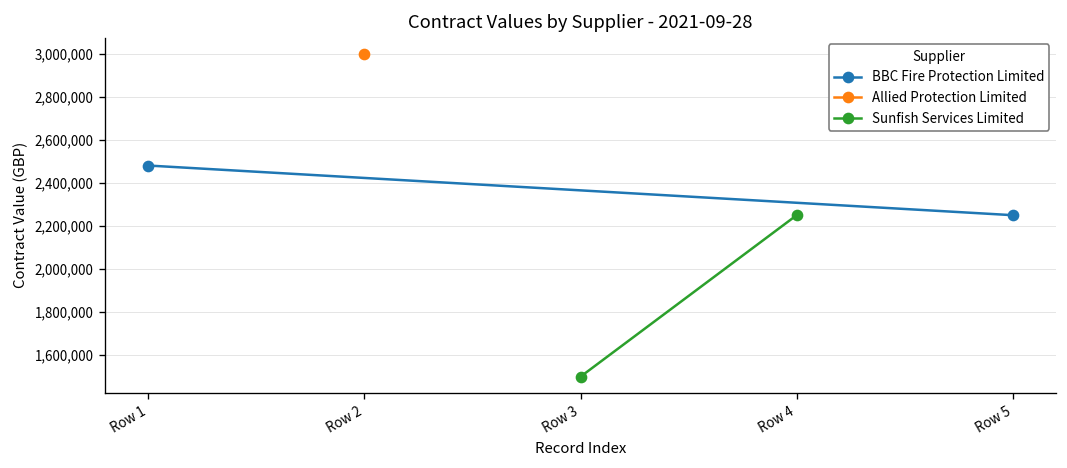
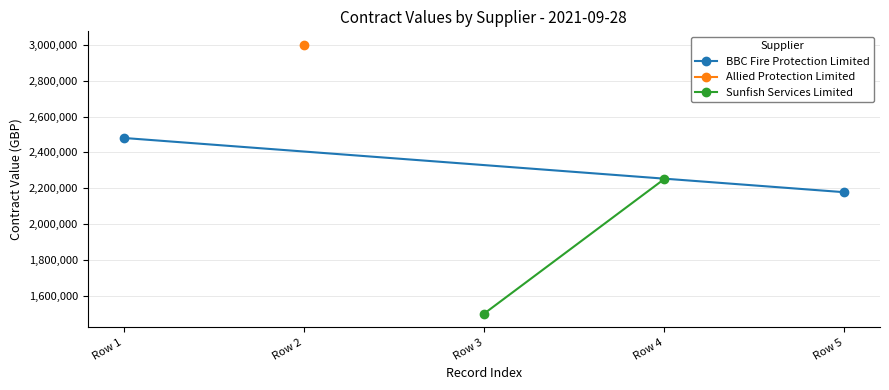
  {
    "BBC Fire Protection Limited": {
      "Row 1": "2,480,000",
-     "Row 5": "2,250,000"
+     "Row 5": "2,180,000"
    },
    "Allied Protection Limited": {
      "Row 2": "3,000,000"
    },
    "Sunfish Services Limited": {
      "Row 3": "1,500,000",
      "Row 4": "2,250,000"
    }
  }
